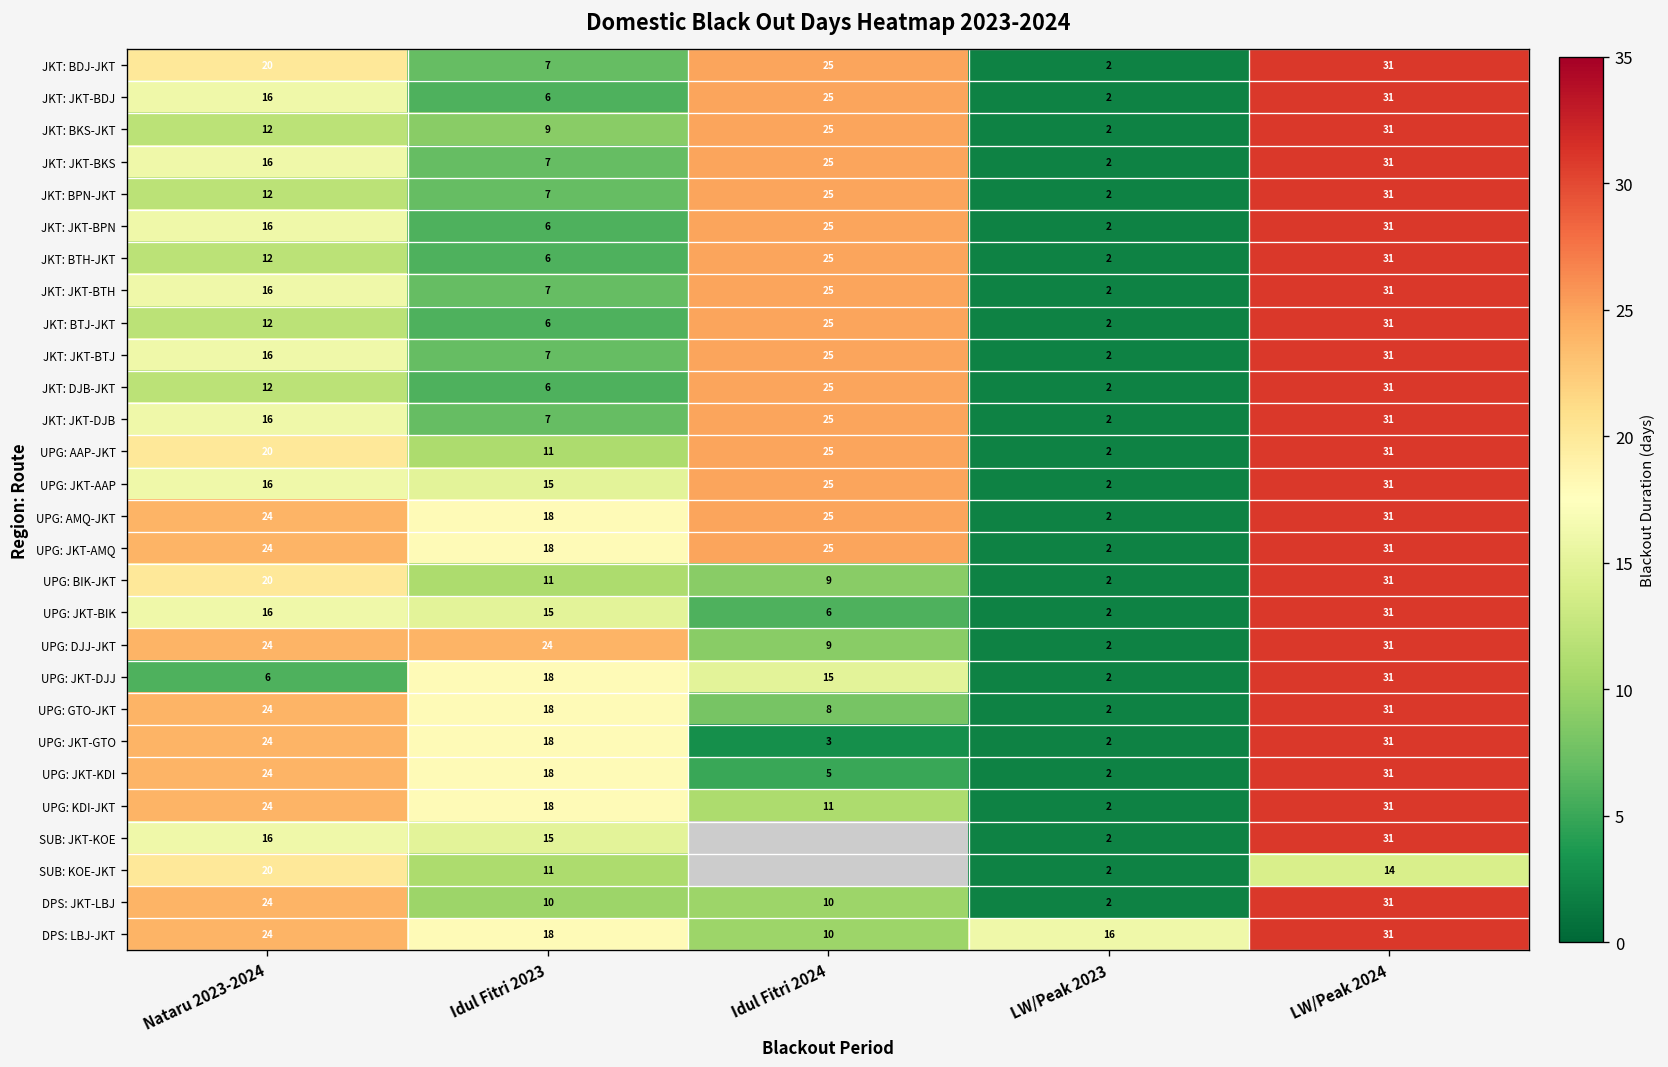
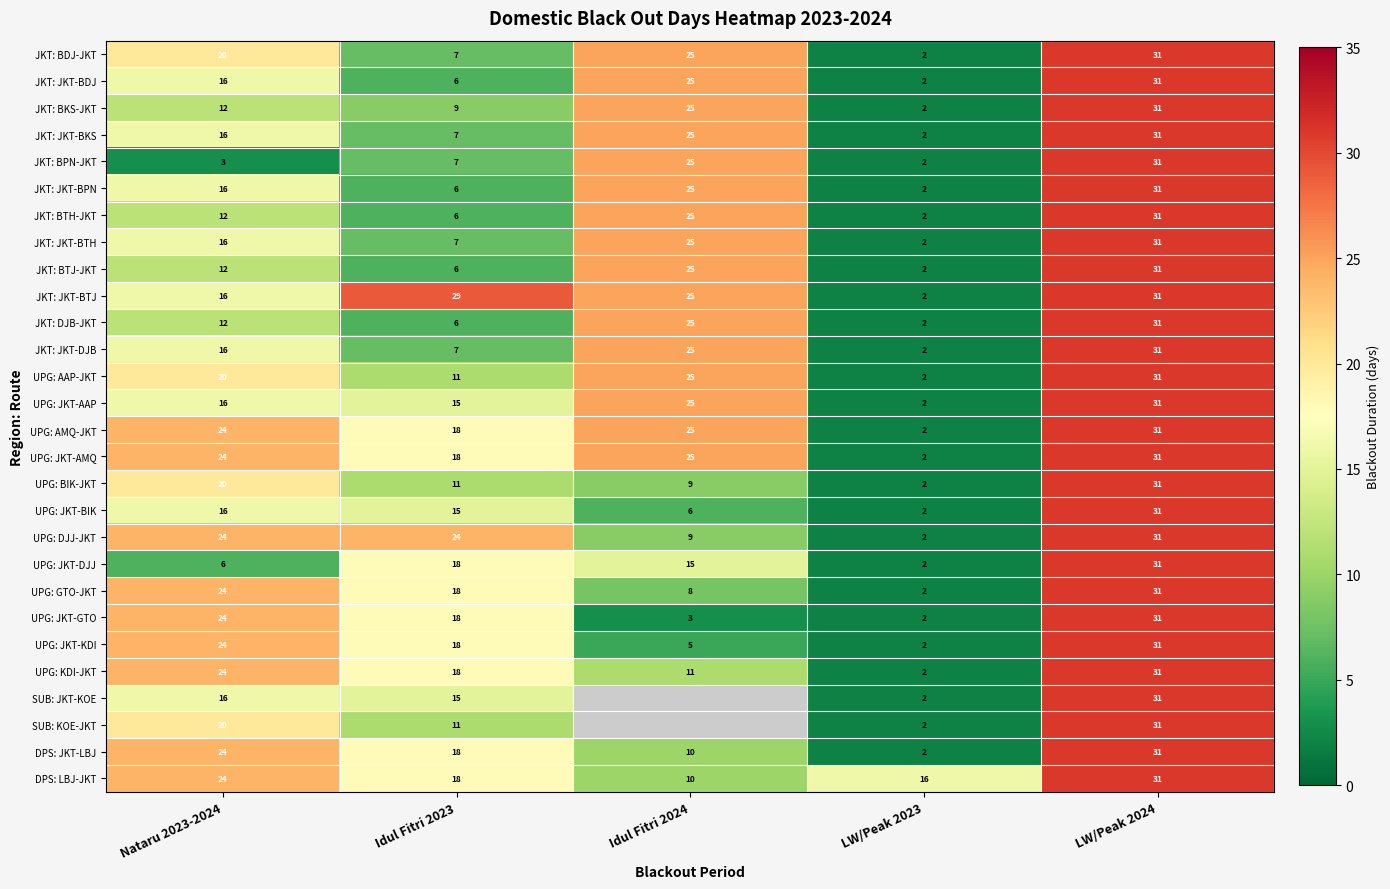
  {
    "JKT: BDJ-JKT": {
      "Nataru 2023-2024": 20,
      "Idul Fitri 2023": 7,
      "Idul Fitri 2024": 25,
      "LW/Peak 2023": 2,
      "LW/Peak 2024": 31
    },
    "JKT: JKT-BDJ": {
      "Nataru 2023-2024": 16,
      "Idul Fitri 2023": 6,
      "Idul Fitri 2024": 25,
      "LW/Peak 2023": 2,
      "LW/Peak 2024": 31
    },
    "JKT: BKS-JKT": {
      "Nataru 2023-2024": 12,
      "Idul Fitri 2023": 9,
      "Idul Fitri 2024": 25,
      "LW/Peak 2023": 2,
      "LW/Peak 2024": 31
    },
    "JKT: JKT-BKS": {
      "Nataru 2023-2024": 16,
      "Idul Fitri 2023": 7,
      "Idul Fitri 2024": 25,
      "LW/Peak 2023": 2,
      "LW/Peak 2024": 31
    },
    "JKT: BPN-JKT": {
-     "Nataru 2023-2024": 12,
+     "Nataru 2023-2024": 3,
      "Idul Fitri 2023": 7,
      "Idul Fitri 2024": 25,
      "LW/Peak 2023": 2,
      "LW/Peak 2024": 31
    },
    "JKT: JKT-BPN": {
      "Nataru 2023-2024": 16,
      "Idul Fitri 2023": 6,
      "Idul Fitri 2024": 25,
      "LW/Peak 2023": 2,
      "LW/Peak 2024": 31
    },
    "JKT: BTH-JKT": {
      "Nataru 2023-2024": 12,
      "Idul Fitri 2023": 6,
      "Idul Fitri 2024": 25,
      "LW/Peak 2023": 2,
      "LW/Peak 2024": 31
    },
    "JKT: JKT-BTH": {
      "Nataru 2023-2024": 16,
      "Idul Fitri 2023": 7,
      "Idul Fitri 2024": 25,
      "LW/Peak 2023": 2,
      "LW/Peak 2024": 31
    },
    "JKT: BTJ-JKT": {
      "Nataru 2023-2024": 12,
      "Idul Fitri 2023": 6,
      "Idul Fitri 2024": 25,
      "LW/Peak 2023": 2,
      "LW/Peak 2024": 31
    },
    "JKT: JKT-BTJ": {
      "Nataru 2023-2024": 16,
-     "Idul Fitri 2023": 7,
+     "Idul Fitri 2023": 29,
      "Idul Fitri 2024": 25,
      "LW/Peak 2023": 2,
      "LW/Peak 2024": 31
    },
    "JKT: DJB-JKT": {
      "Nataru 2023-2024": 12,
      "Idul Fitri 2023": 6,
      "Idul Fitri 2024": 25,
      "LW/Peak 2023": 2,
      "LW/Peak 2024": 31
    },
    "JKT: JKT-DJB": {
      "Nataru 2023-2024": 16,
      "Idul Fitri 2023": 7,
      "Idul Fitri 2024": 25,
      "LW/Peak 2023": 2,
      "LW/Peak 2024": 31
    },
    "UPG: AAP-JKT": {
      "Nataru 2023-2024": 20,
      "Idul Fitri 2023": 11,
      "Idul Fitri 2024": 25,
      "LW/Peak 2023": 2,
      "LW/Peak 2024": 31
    },
    "UPG: JKT-AAP": {
      "Nataru 2023-2024": 16,
      "Idul Fitri 2023": 15,
      "Idul Fitri 2024": 25,
      "LW/Peak 2023": 2,
      "LW/Peak 2024": 31
    },
    "UPG: AMQ-JKT": {
      "Nataru 2023-2024": 24,
      "Idul Fitri 2023": 18,
      "Idul Fitri 2024": 25,
      "LW/Peak 2023": 2,
      "LW/Peak 2024": 31
    },
    "UPG: JKT-AMQ": {
      "Nataru 2023-2024": 24,
      "Idul Fitri 2023": 18,
      "Idul Fitri 2024": 25,
      "LW/Peak 2023": 2,
      "LW/Peak 2024": 31
    },
    "UPG: BIK-JKT": {
      "Nataru 2023-2024": 20,
      "Idul Fitri 2023": 11,
      "Idul Fitri 2024": 9,
      "LW/Peak 2023": 2,
      "LW/Peak 2024": 31
    },
    "UPG: JKT-BIK": {
      "Nataru 2023-2024": 16,
      "Idul Fitri 2023": 15,
      "Idul Fitri 2024": 6,
      "LW/Peak 2023": 2,
      "LW/Peak 2024": 31
    },
    "UPG: DJJ-JKT": {
      "Nataru 2023-2024": 24,
      "Idul Fitri 2023": 24,
      "Idul Fitri 2024": 9,
      "LW/Peak 2023": 2,
      "LW/Peak 2024": 31
    },
    "UPG: JKT-DJJ": {
      "Nataru 2023-2024": 6,
      "Idul Fitri 2023": 18,
      "Idul Fitri 2024": 15,
      "LW/Peak 2023": 2,
      "LW/Peak 2024": 31
    },
    "UPG: GTO-JKT": {
      "Nataru 2023-2024": 24,
      "Idul Fitri 2023": 18,
      "Idul Fitri 2024": 8,
      "LW/Peak 2023": 2,
      "LW/Peak 2024": 31
    },
    "UPG: JKT-GTO": {
      "Nataru 2023-2024": 24,
      "Idul Fitri 2023": 18,
      "Idul Fitri 2024": 3,
      "LW/Peak 2023": 2,
      "LW/Peak 2024": 31
    },
    "UPG: JKT-KDI": {
      "Nataru 2023-2024": 24,
      "Idul Fitri 2023": 18,
      "Idul Fitri 2024": 5,
      "LW/Peak 2023": 2,
      "LW/Peak 2024": 31
    },
    "UPG: KDI-JKT": {
      "Nataru 2023-2024": 24,
      "Idul Fitri 2023": 18,
      "Idul Fitri 2024": 11,
      "LW/Peak 2023": 2,
      "LW/Peak 2024": 31
    },
    "SUB: JKT-KOE": {
      "Nataru 2023-2024": 16,
      "Idul Fitri 2023": 15,
      "LW/Peak 2023": 2,
      "LW/Peak 2024": 31
    },
    "SUB: KOE-JKT": {
      "Nataru 2023-2024": 20,
      "Idul Fitri 2023": 11,
      "LW/Peak 2023": 2,
-     "LW/Peak 2024": 14
+     "LW/Peak 2024": 31
    },
    "DPS: JKT-LBJ": {
      "Nataru 2023-2024": 24,
-     "Idul Fitri 2023": 10,
+     "Idul Fitri 2023": 18,
      "Idul Fitri 2024": 10,
      "LW/Peak 2023": 2,
      "LW/Peak 2024": 31
    },
    "DPS: LBJ-JKT": {
      "Nataru 2023-2024": 24,
      "Idul Fitri 2023": 18,
      "Idul Fitri 2024": 10,
      "LW/Peak 2023": 16,
      "LW/Peak 2024": 31
    }
  }
